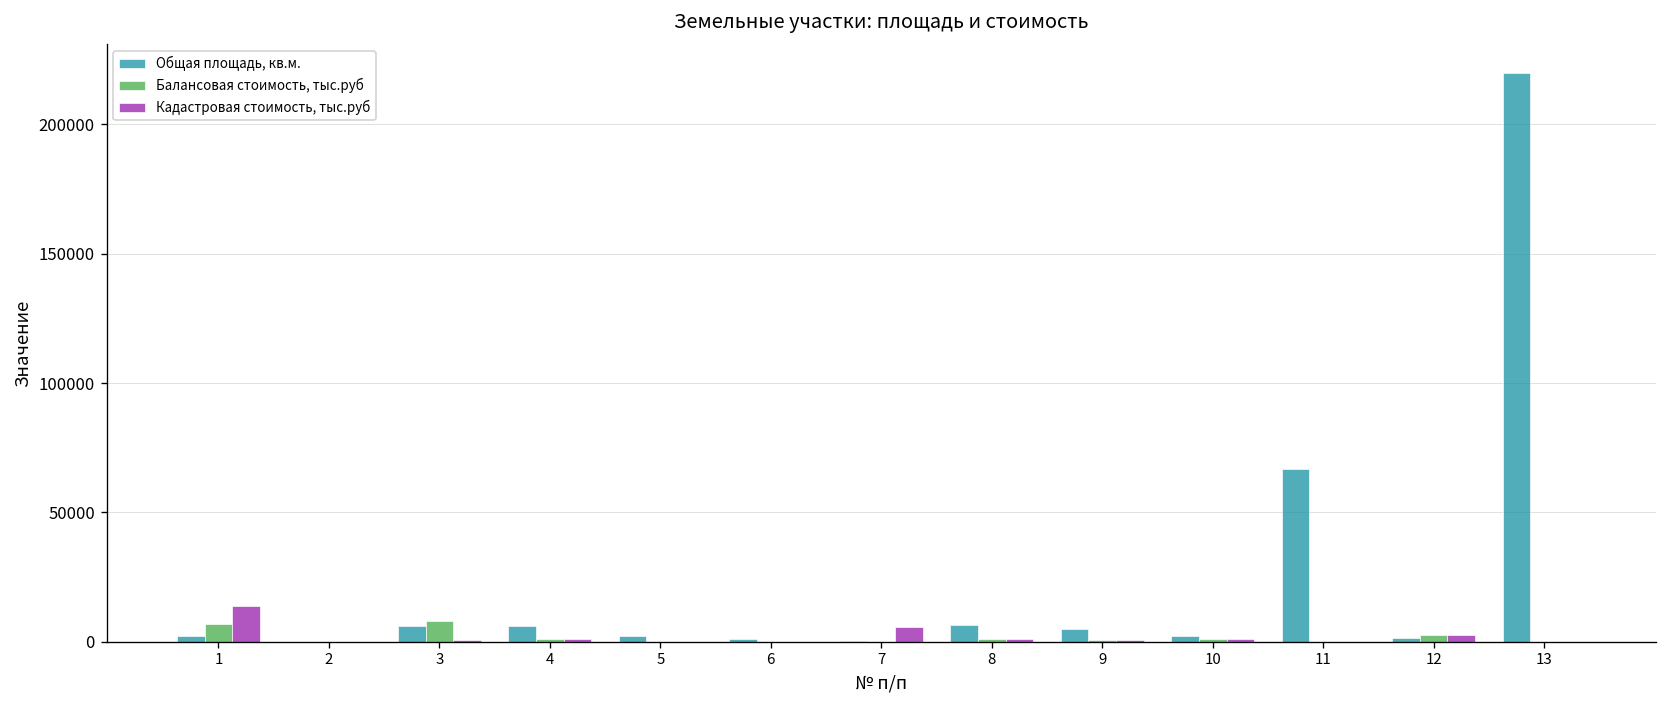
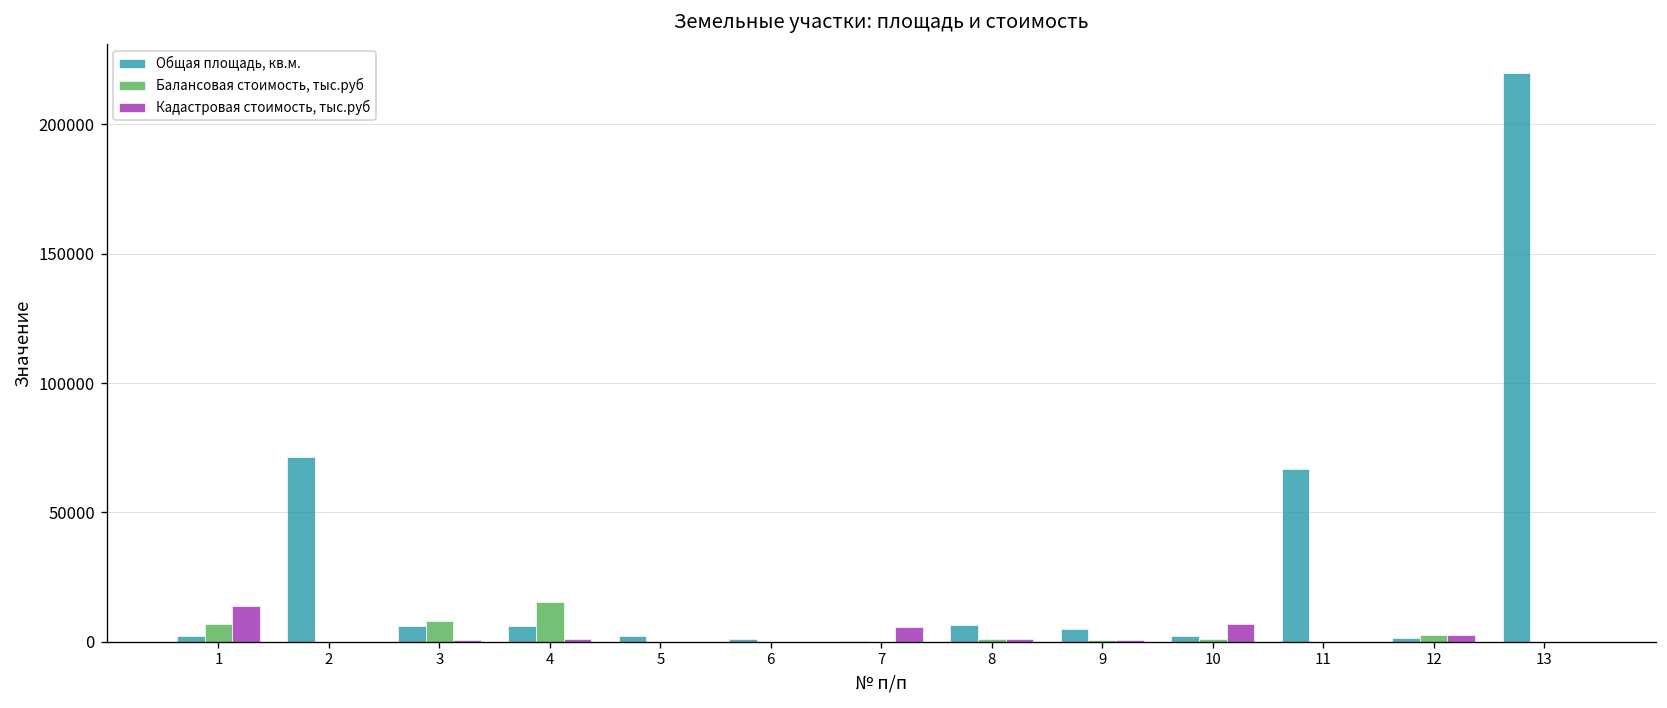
  {
    "Общая площадь, кв.м.": {
      "1": 2000,
-     "2": 0,
+     "2": 71000,
      "3": 6000,
      "4": 6000,
      "5": 2000,
      "8": 6000,
      "9": 5000,
      "10": 2000,
      "11": 67000,
      "12": 1000,
      "13": 220000
    },
    "Балансовая стоимость, тыс.руб": {
      "1": 7000,
      "2": 0,
      "3": 8000,
-     "4": 1000,
+     "4": 15000,
      "5": 0,
      "7": 0,
      "12": 2000,
      "13": 0
    },
    "Кадастровая стоимость, тыс.руб": {
      "1": 14000,
      "2": 0,
      "5": 0,
      "7": 6000,
-     "10": 1000,
+     "10": 7000,
      "12": 2000,
      "13": 0
    }
  }
